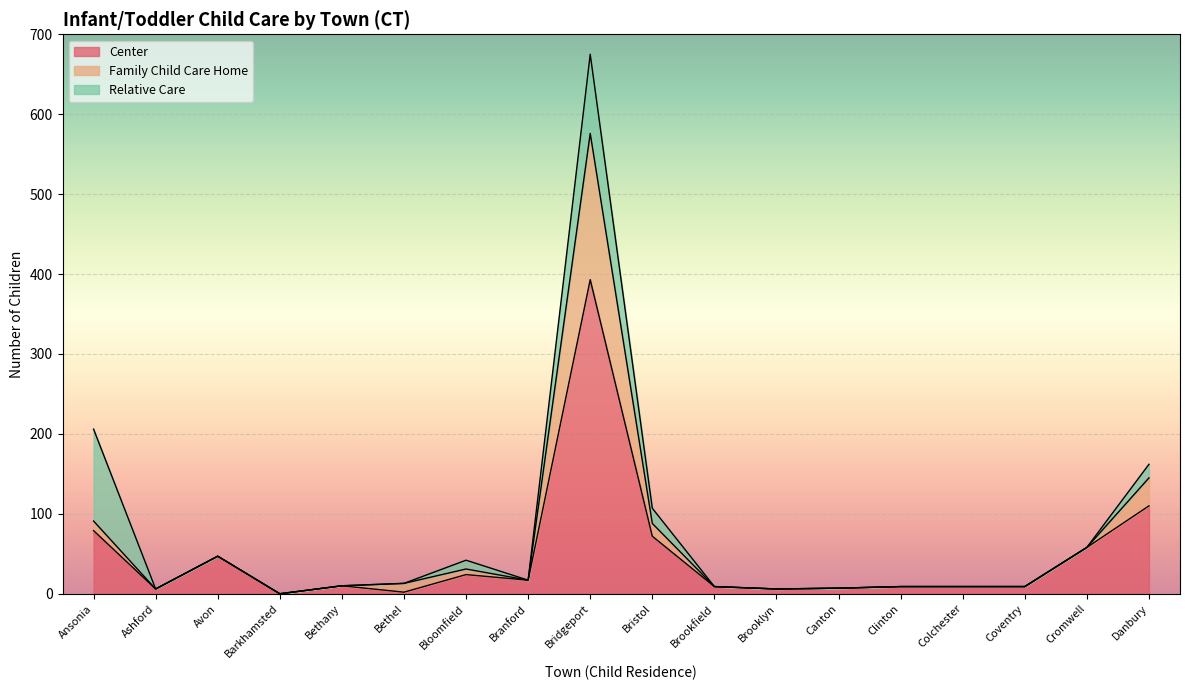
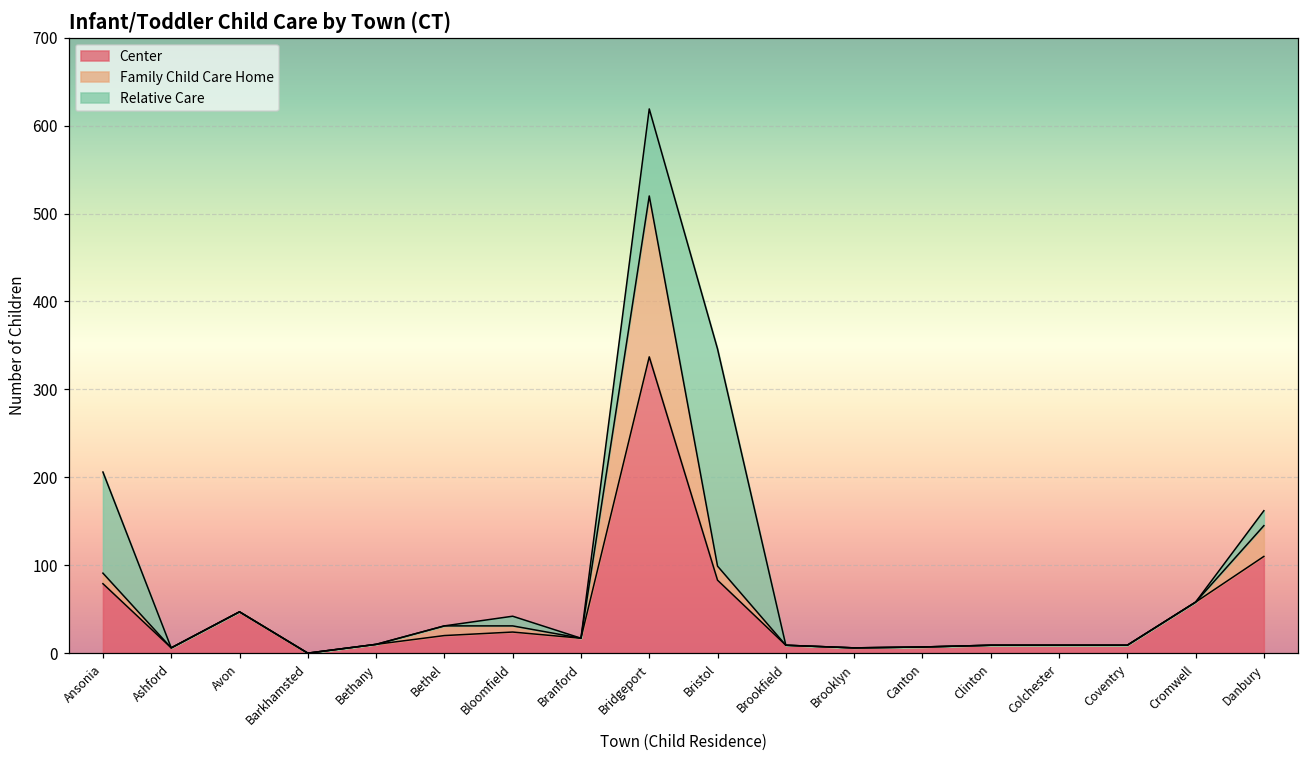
  {
    "Center": {
      "Ansonia": 80,
-     "Bethel": 0,
+     "Bethel": 20,
      "Bloomfield": 20,
-     "Bridgeport": 390,
-     "Bristol": 70,
+     "Bridgeport": 340,
+     "Bristol": 80,
      "Danbury": 110
    },
    "Family Child Care Home": {
      "Ansonia": 10,
      "Bloomfield": 10,
      "Bridgeport": 180,
      "Bristol": 20,
      "Danbury": 40
    },
    "Relative Care": {
      "Ansonia": 120,
      "Bloomfield": 10,
      "Bridgeport": 100,
-     "Bristol": 20,
+     "Bristol": 250,
      "Danbury": 20
    }
  }
